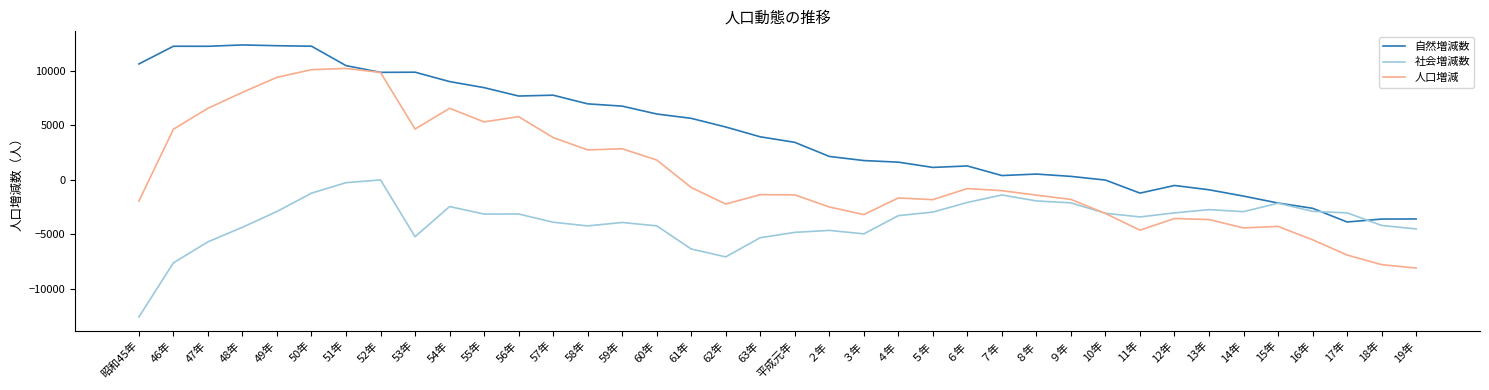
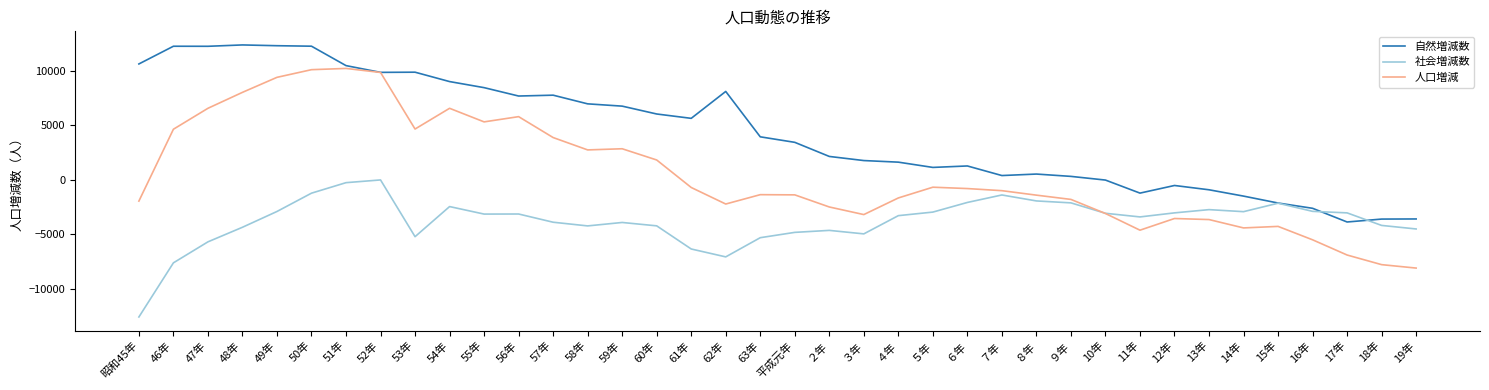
  {
    "自然増減数": {
      "昭和45年": 10700,
      "46年": 12300,
      "47年": 12300,
      "48年": 12400,
      "49年": 12300,
      "50年": 12300,
      "51年": 10500,
      "53年": 9900,
      "54年": 9000,
      "55年": 8500,
      "56年": 7700,
      "57年": 7800,
      "58年": 7000,
      "59年": 6800,
      "60年": 6100,
      "61年": 5700,
-     "62年": 4900,
+     "62年": 8100,
      "63年": 4000,
      "平成元年": 3400,
      "２年": 2200,
      "３年": 1800,
      "４年": 1600,
      "５年": 1100,
      "６年": 1300,
      "７年": 400,
      "８年": 500,
      "９年": 300,
      "10年": 0,
      "11年": -1200,
      "12年": -500,
      "13年": -900,
      "14年": -1500,
      "16年": -2600,
      "17年": -3900,
      "18年": -3600,
      "19年": -3600
    },
    "社会増減数": {
      "昭和45年": -12600,
      "46年": -7600,
      "47年": -5700,
      "48年": -4400,
      "49年": -2900,
      "50年": -1200,
      "51年": -300,
      "52年": 0,
      "53年": -5200,
      "54年": -2500,
      "55年": -3100,
      "56年": -3100,
      "57年": -3900,
      "58年": -4200,
      "59年": -3900,
      "60年": -4200,
      "61年": -6400,
      "62年": -7100,
      "63年": -5300,
      "平成元年": -4800,
      "２年": -4600,
      "３年": -5000,
      "４年": -3300,
      "５年": -3000,
      "６年": -2100,
      "７年": -1400,
      "８年": -1900,
      "９年": -2100,
      "11年": -3400,
      "12年": -3000,
      "13年": -2700,
      "14年": -2900,
      "16年": -2900,
      "17年": -3000,
      "18年": -4200,
      "19年": -4500
    },
    "人口増減": {
      "昭和45年": -2000,
      "46年": 4700,
      "47年": 6600,
      "48年": 8000,
      "49年": 9400,
      "50年": 10100,
      "51年": 10200,
      "53年": 4700,
      "54年": 6600,
      "55年": 5300,
      "56年": 5800,
      "57年": 3900,
      "58年": 2800,
      "59年": 2900,
      "60年": 1800,
      "61年": -700,
      "62年": -2200,
      "63年": -1400,
      "平成元年": -1400,
      "２年": -2500,
      "３年": -3200,
      "４年": -1700,
-     "５年": -1800,
+     "５年": -700,
      "６年": -800,
      "７年": -1000,
      "８年": -1400,
      "９年": -1800,
      "11年": -4600,
      "12年": -3600,
      "13年": -3700,
      "14年": -4400,
      "15年": -4300,
      "16年": -5500,
      "17年": -6900,
      "18年": -7800,
      "19年": -8100
    }
  }
